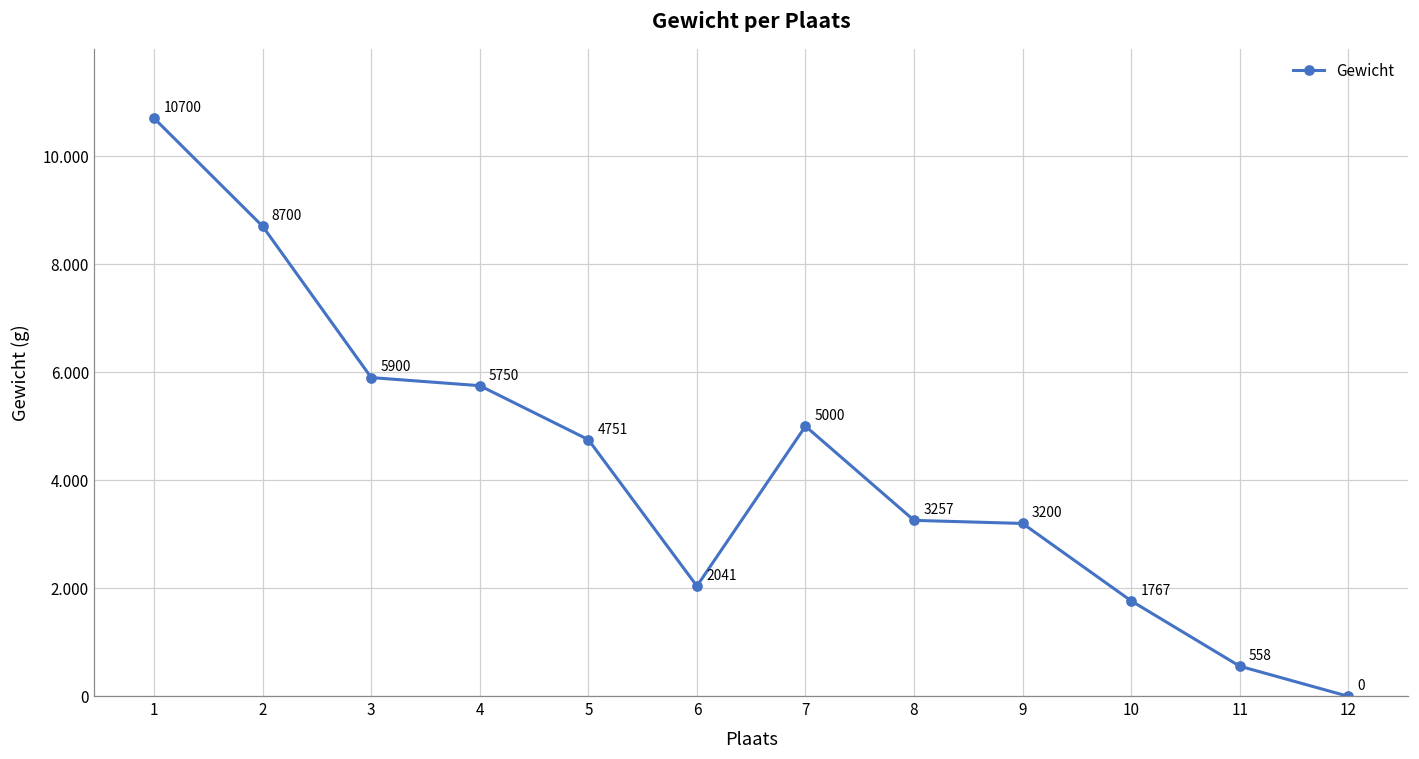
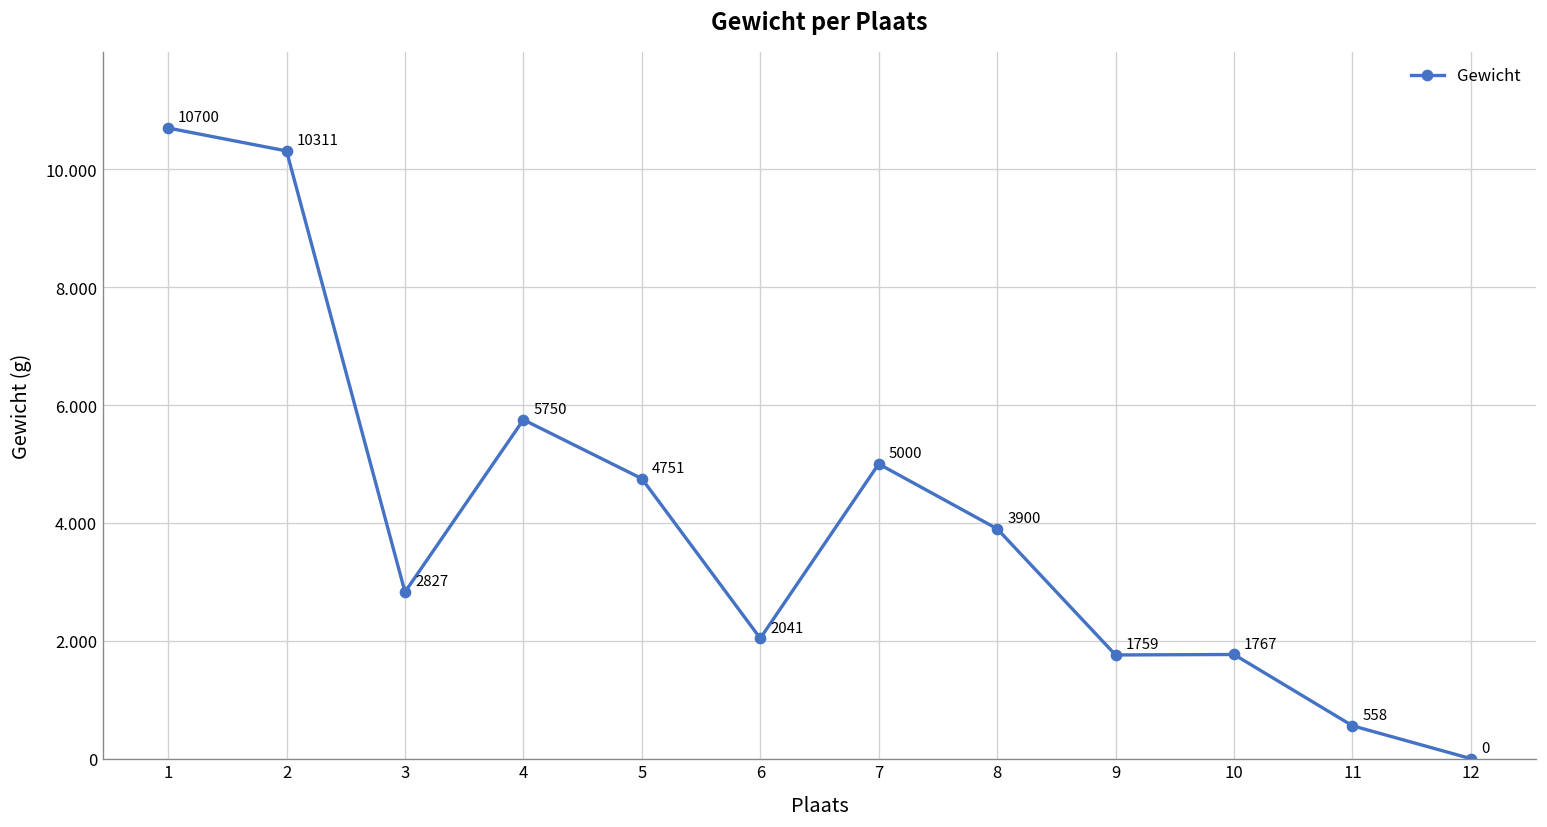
  {
    "1": 10700,
-   "2": 8700,
-   "3": 5900,
+   "2": 10311,
+   "3": 2827,
    "4": 5750,
    "5": 4751,
    "6": 2041,
    "7": 5000,
-   "8": 3257,
-   "9": 3200,
+   "8": 3900,
+   "9": 1759,
    "10": 1767,
    "11": 558,
    "12": 0
  }
